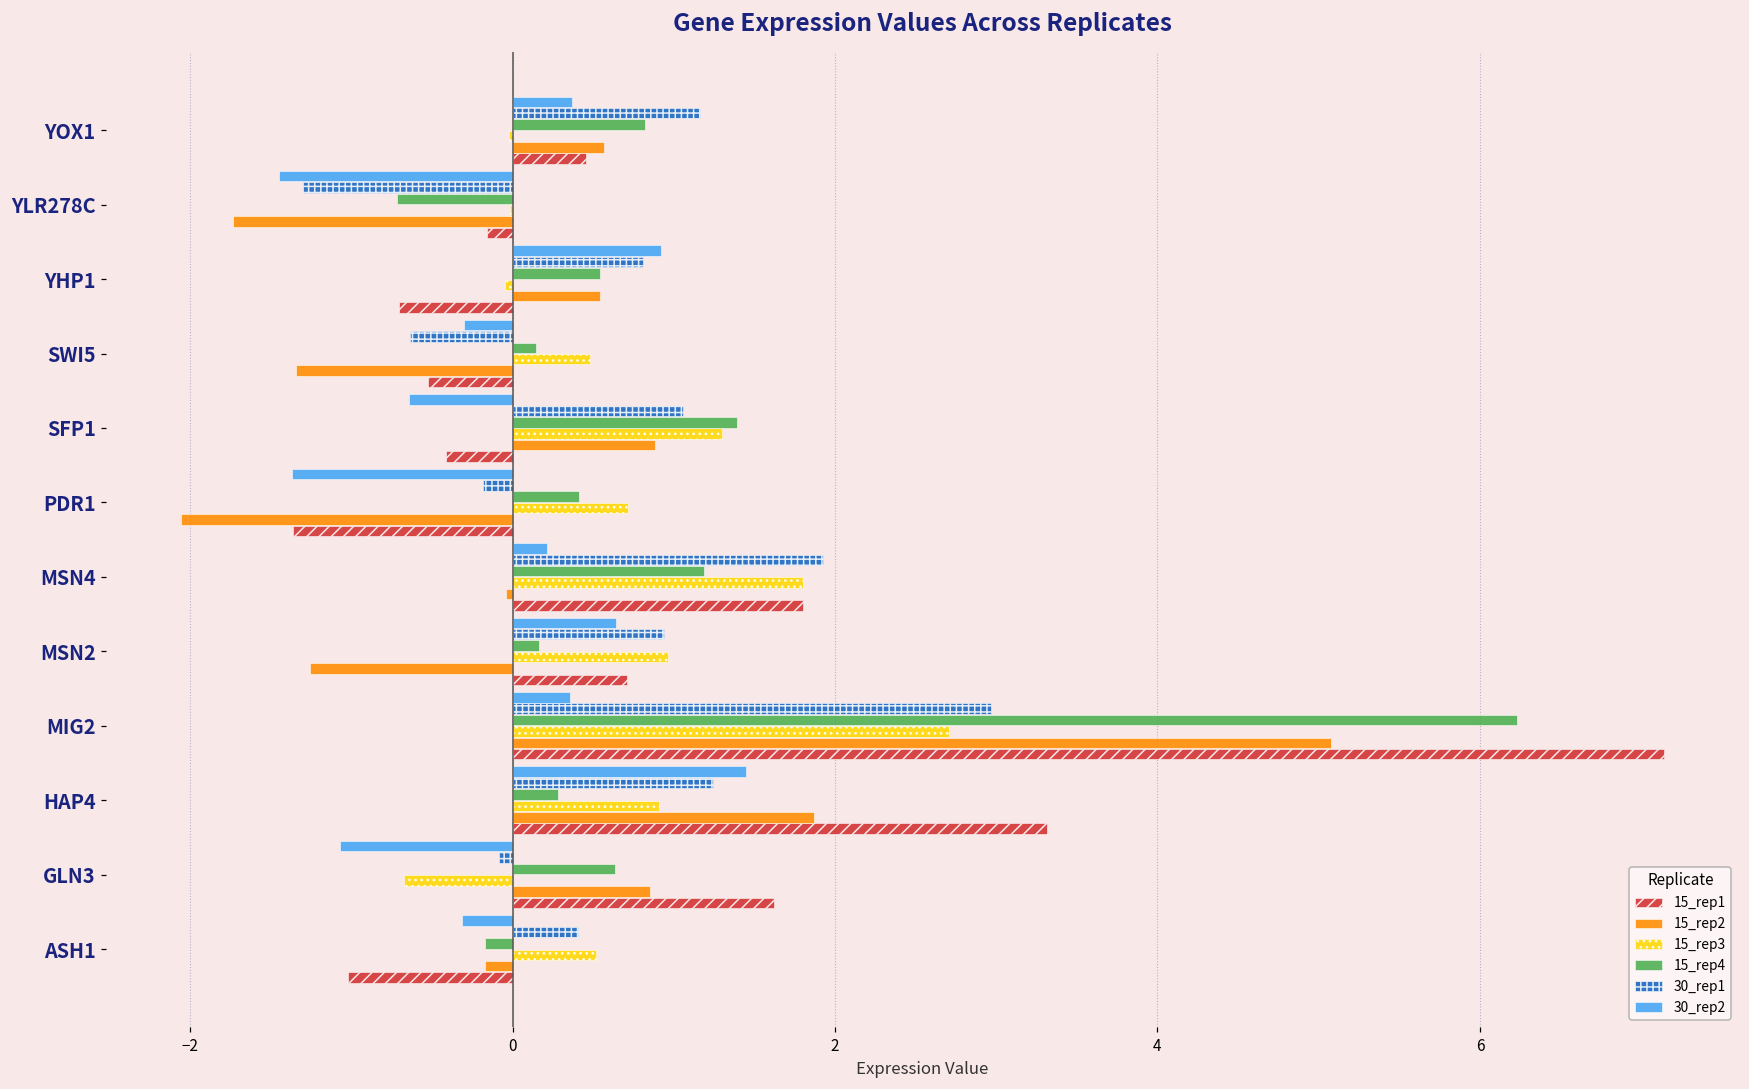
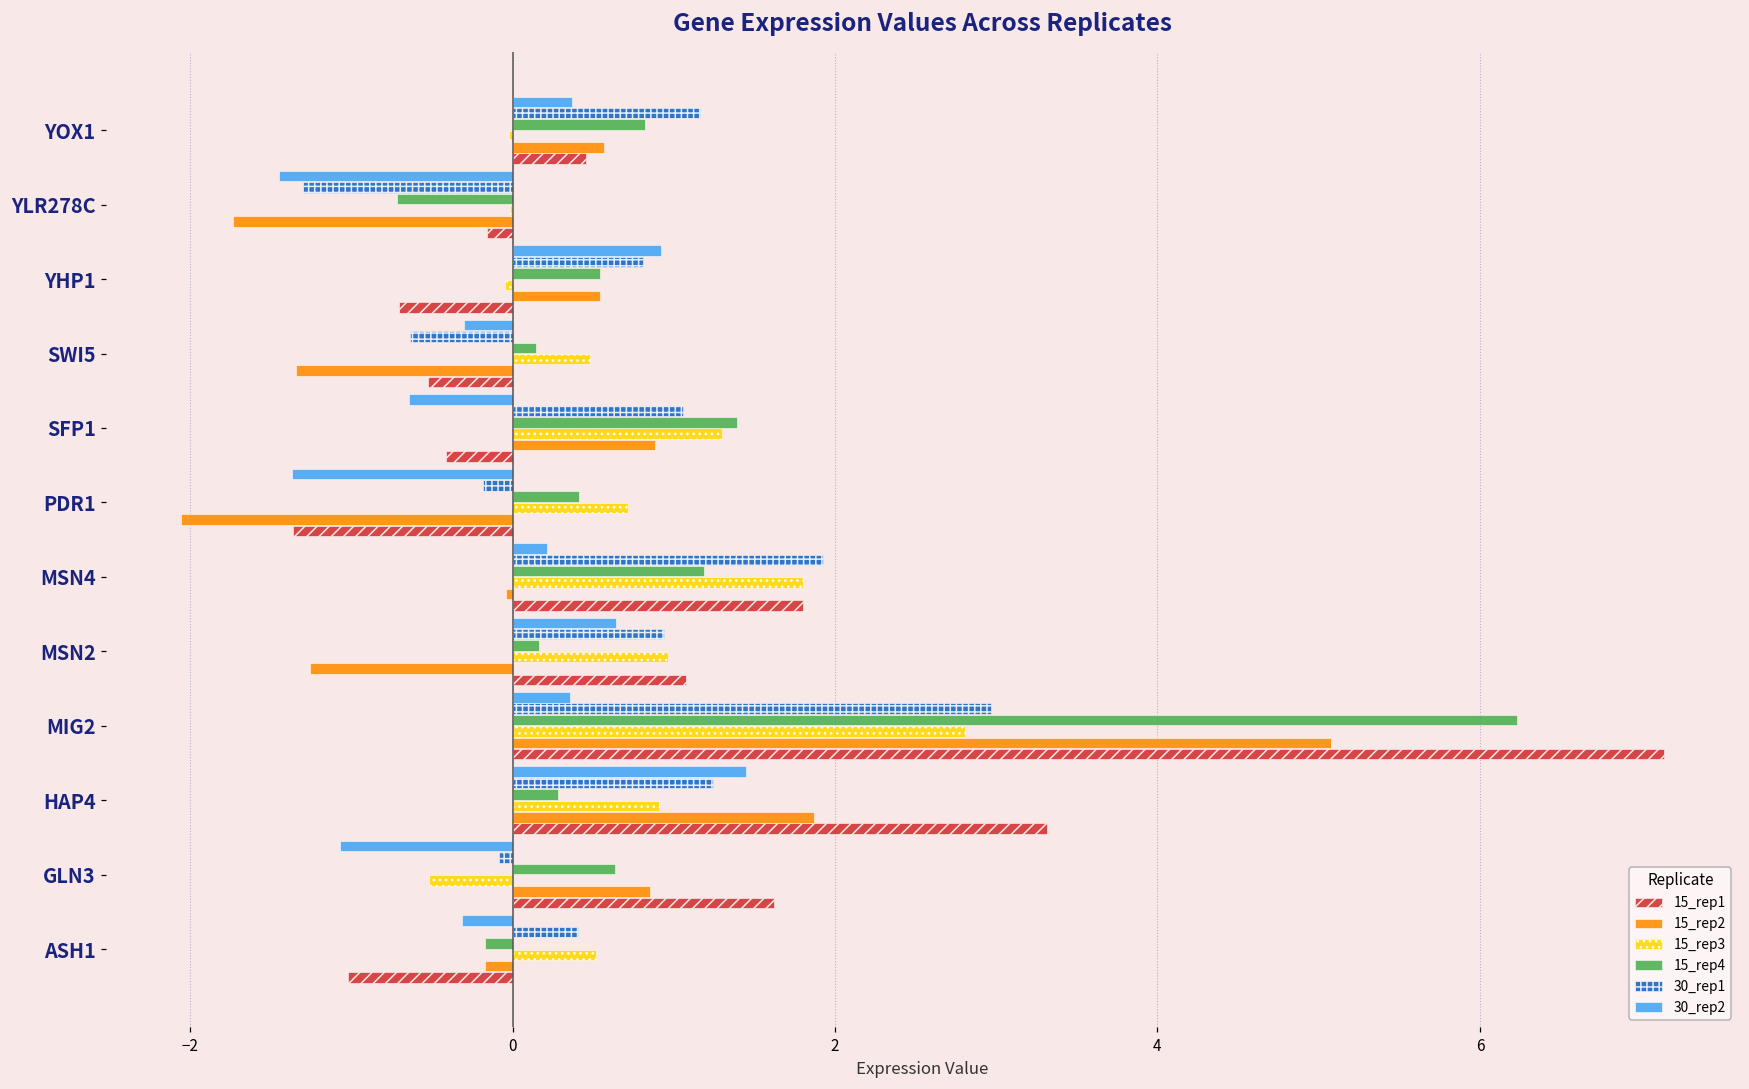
  {
    "15_rep1": {
      "YOX1": 0.46,
      "YLR278C": -0.16,
      "YHP1": -0.70,
      "SWI5": -0.52,
      "SFP1": -0.42,
      "PDR1": -1.36,
      "MSN4": 1.80,
-     "MSN2": 0.71,
+     "MSN2": 1.08,
      "MIG2": 7.14,
      "HAP4": 3.31,
      "GLN3": 1.62,
      "ASH1": -1.02
    },
    "15_rep2": {
      "YOX1": 0.56,
      "YLR278C": -1.74,
      "YHP1": 0.54,
      "SWI5": -1.34,
      "SFP1": 0.88,
      "PDR1": -2.06,
      "MSN4": -0.04,
      "MSN2": -1.26,
      "MIG2": 5.08,
      "HAP4": 1.87,
      "GLN3": 0.85,
      "ASH1": -0.17
    },
    "15_rep3": {
      "YOX1": -0.02,
      "YLR278C": -0.02,
      "YHP1": -0.04,
      "SWI5": 0.48,
      "SFP1": 1.30,
      "PDR1": 0.72,
      "MSN4": 1.80,
      "MSN2": 0.97,
-     "MIG2": 2.71,
+     "MIG2": 2.80,
      "HAP4": 0.91,
-     "GLN3": -0.68,
+     "GLN3": -0.52,
      "ASH1": 0.52
    },
    "15_rep4": {
      "YOX1": 0.82,
      "YLR278C": -0.72,
      "YHP1": 0.54,
      "SWI5": 0.15,
      "SFP1": 1.39,
      "PDR1": 0.41,
      "MSN4": 1.19,
      "MSN2": 0.17,
      "MIG2": 6.23,
      "HAP4": 0.28,
      "GLN3": 0.63,
      "ASH1": -0.17
    },
    "30_rep1": {
      "YOX1": 1.16,
      "YLR278C": -1.30,
      "YHP1": 0.81,
      "SWI5": -0.64,
      "SFP1": 1.06,
      "PDR1": -0.18,
      "MSN4": 1.93,
      "MSN2": 0.94,
      "MIG2": 2.97,
      "HAP4": 1.24,
      "GLN3": -0.09,
      "ASH1": 0.41
    },
    "30_rep2": {
      "YOX1": 0.37,
      "YLR278C": -1.45,
      "YHP1": 0.92,
      "SWI5": -0.30,
      "SFP1": -0.64,
      "PDR1": -1.37,
      "MSN4": 0.22,
      "MSN2": 0.64,
      "MIG2": 0.36,
      "HAP4": 1.45,
      "GLN3": -1.07,
      "ASH1": -0.31
    }
  }
